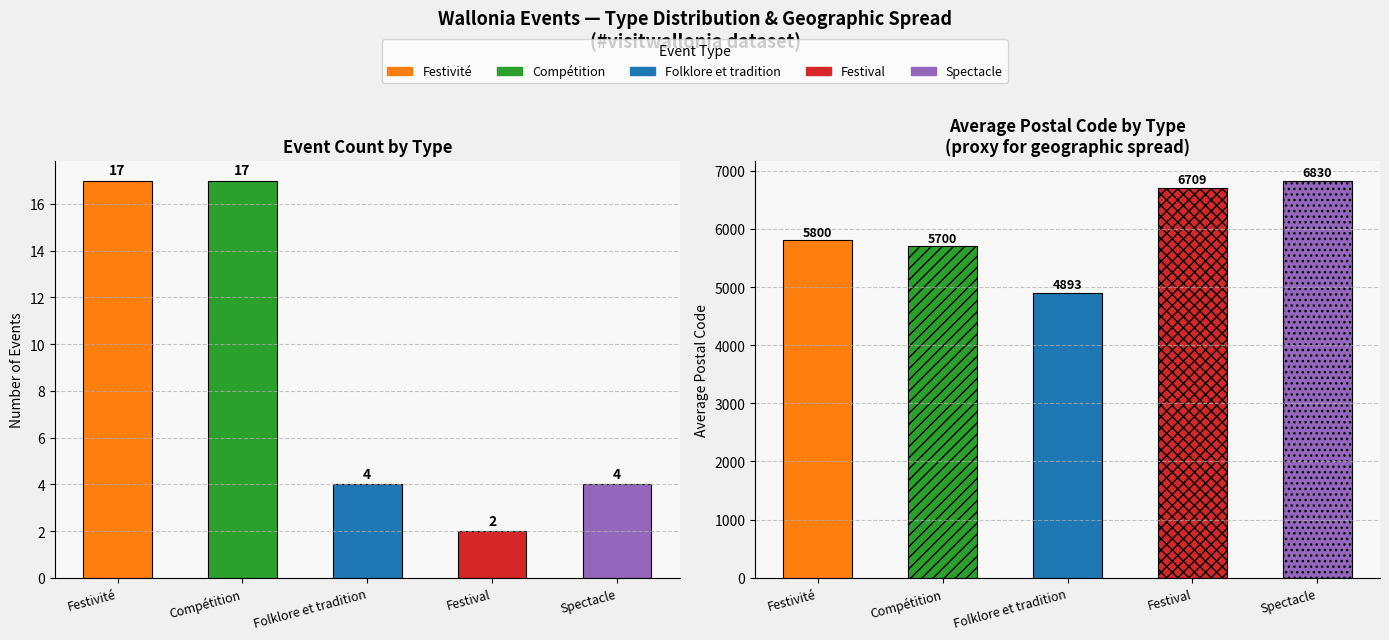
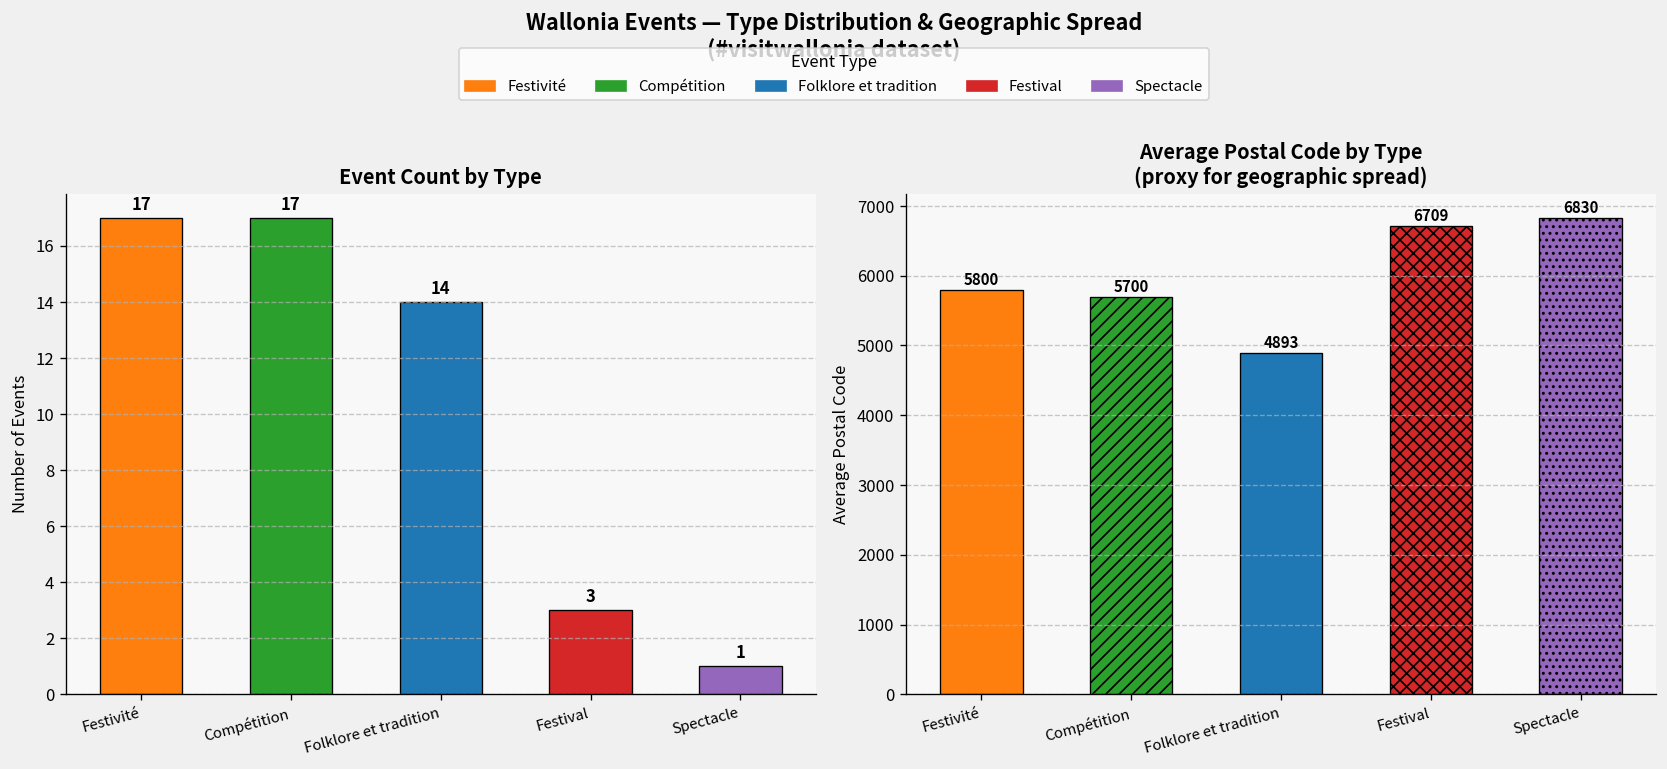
  {
    "Event Count by Type": {
      "Festivité": 17,
      "Compétition": 17,
-     "Folklore et tradition": 4,
-     "Festival": 2,
-     "Spectacle": 4
+     "Folklore et tradition": 14,
+     "Festival": 3,
+     "Spectacle": 1
    },
    "Average Postal Code by Type (proxy for geographic spread)": {
      "Festivité": 5800,
      "Compétition": 5700,
      "Folklore et tradition": 4893,
      "Festival": 6709,
      "Spectacle": 6830
    }
  }
